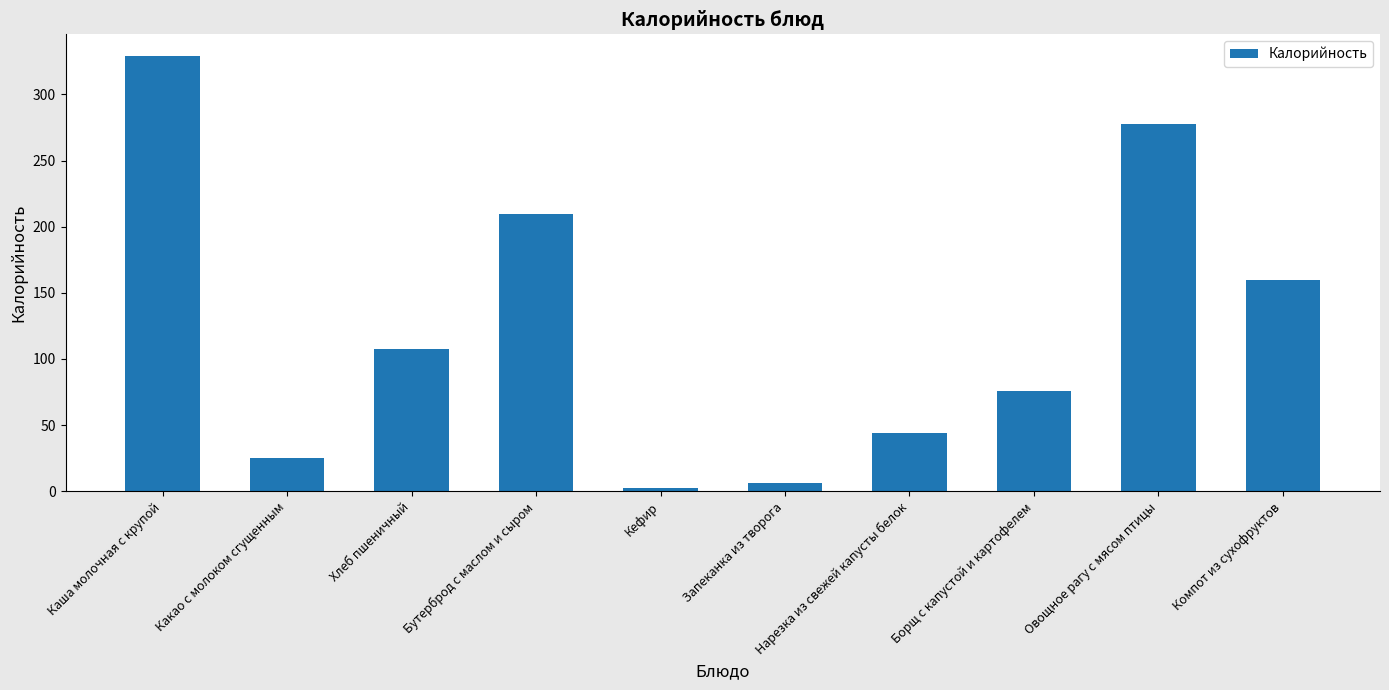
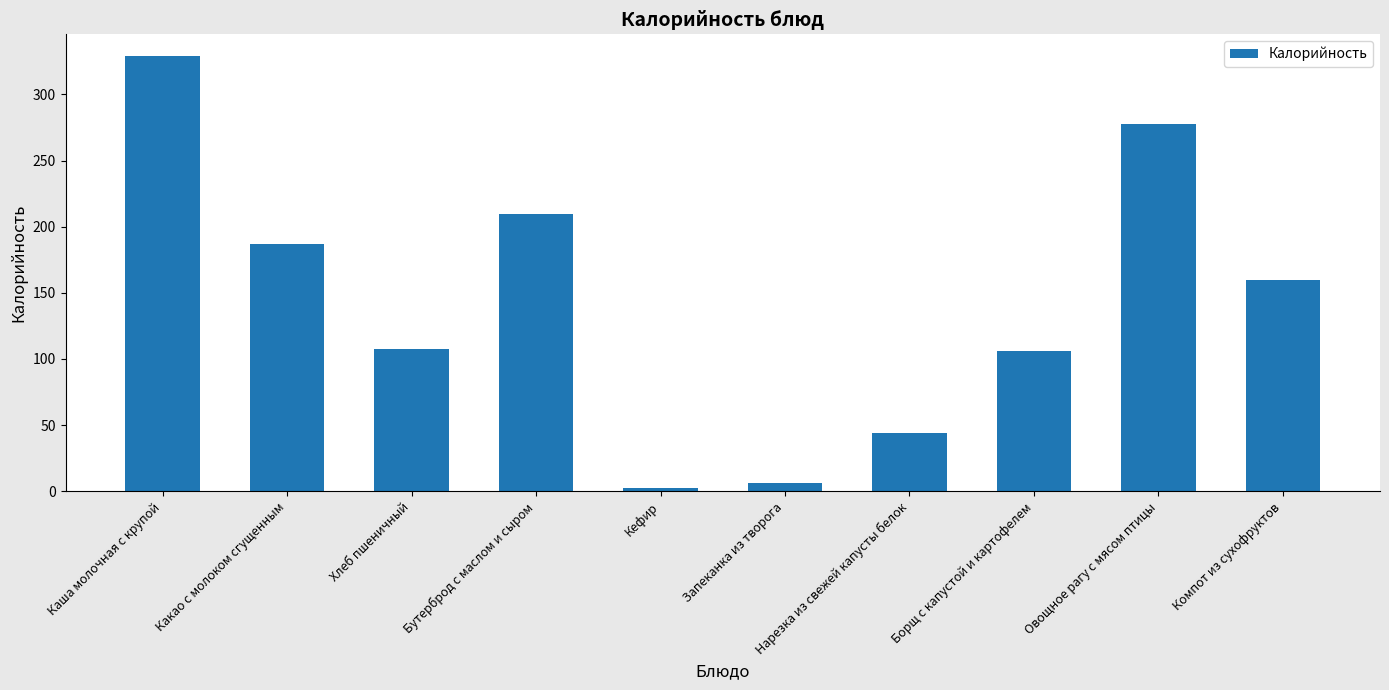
  {
    "Каша молочная с крупой": 329,
-   "Какао с молоком сгущенным": 25,
+   "Какао с молоком сгущенным": 187,
    "Хлеб пшеничный": 107,
    "Бутерброд с маслом и сыром": 210,
    "Кефир": 3,
    "Запеканка из творога": 6,
    "Нарезка из свежей капусты белок": 44,
-   "Борщ с капустой и картофелем": 76,
+   "Борщ с капустой и картофелем": 106,
    "Овощное рагу с мясом птицы": 278,
    "Компот из сухофруктов": 160
  }
